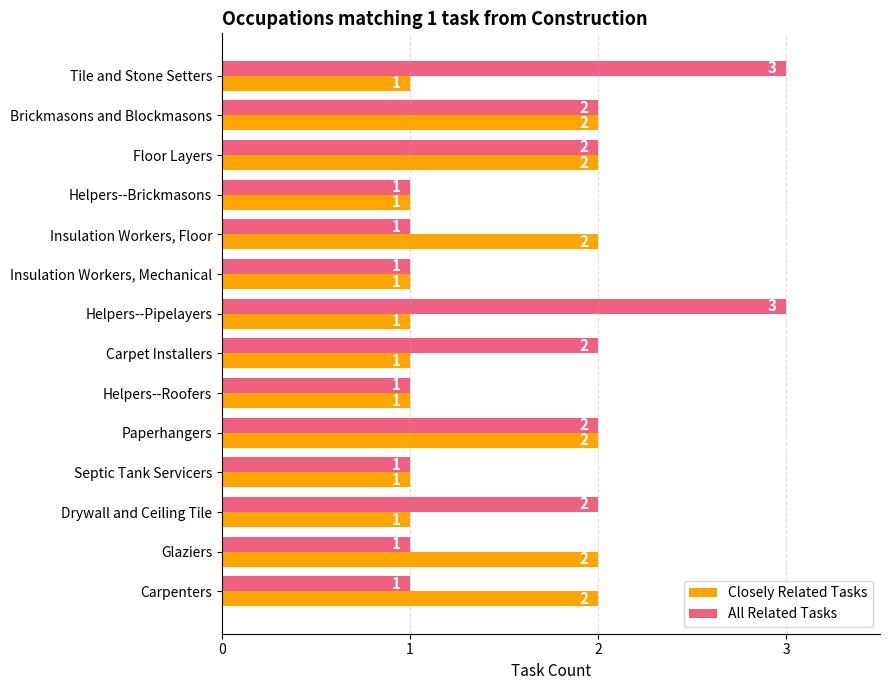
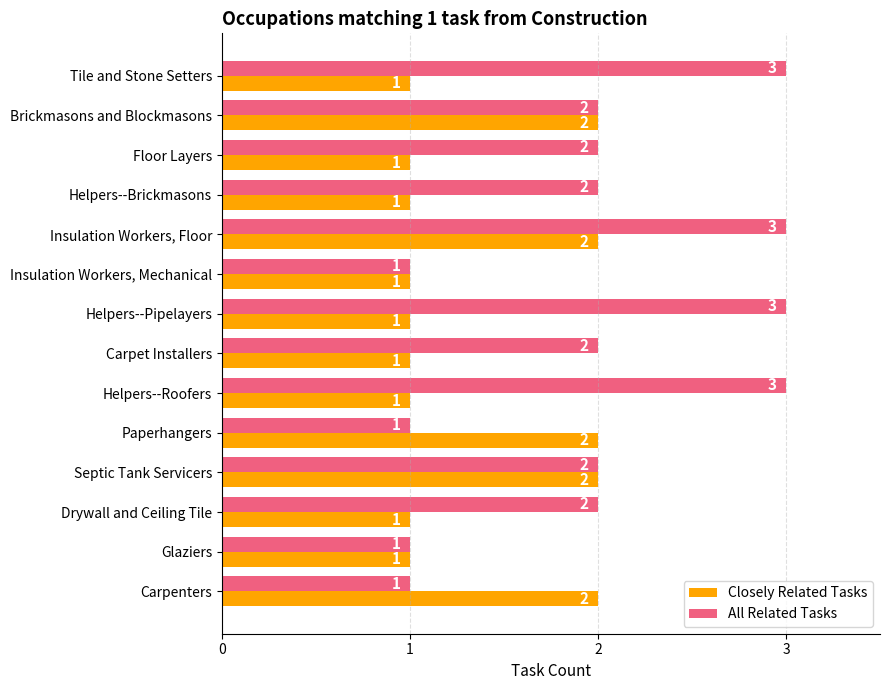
  {
    "Closely Related Tasks": {
      "Tile and Stone Setters": 1,
      "Brickmasons and Blockmasons": 2,
-     "Floor Layers": 2,
+     "Floor Layers": 1,
      "Helpers--Brickmasons": 1,
      "Insulation Workers, Floor": 2,
      "Insulation Workers, Mechanical": 1,
      "Helpers--Pipelayers": 1,
      "Carpet Installers": 1,
      "Helpers--Roofers": 1,
      "Paperhangers": 2,
-     "Septic Tank Servicers": 1,
+     "Septic Tank Servicers": 2,
      "Drywall and Ceiling Tile": 1,
-     "Glaziers": 2,
+     "Glaziers": 1,
      "Carpenters": 2
    },
    "All Related Tasks": {
      "Tile and Stone Setters": 3,
      "Brickmasons and Blockmasons": 2,
      "Floor Layers": 2,
-     "Helpers--Brickmasons": 1,
-     "Insulation Workers, Floor": 1,
+     "Helpers--Brickmasons": 2,
+     "Insulation Workers, Floor": 3,
      "Insulation Workers, Mechanical": 1,
      "Helpers--Pipelayers": 3,
      "Carpet Installers": 2,
-     "Helpers--Roofers": 1,
-     "Paperhangers": 2,
-     "Septic Tank Servicers": 1,
+     "Helpers--Roofers": 3,
+     "Paperhangers": 1,
+     "Septic Tank Servicers": 2,
      "Drywall and Ceiling Tile": 2,
      "Glaziers": 1,
      "Carpenters": 1
    }
  }
